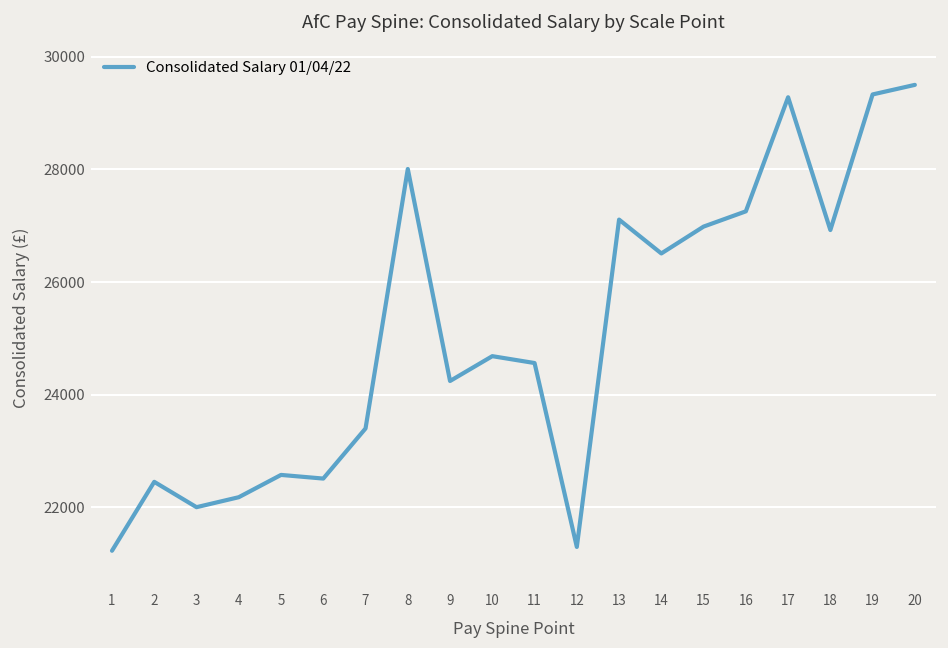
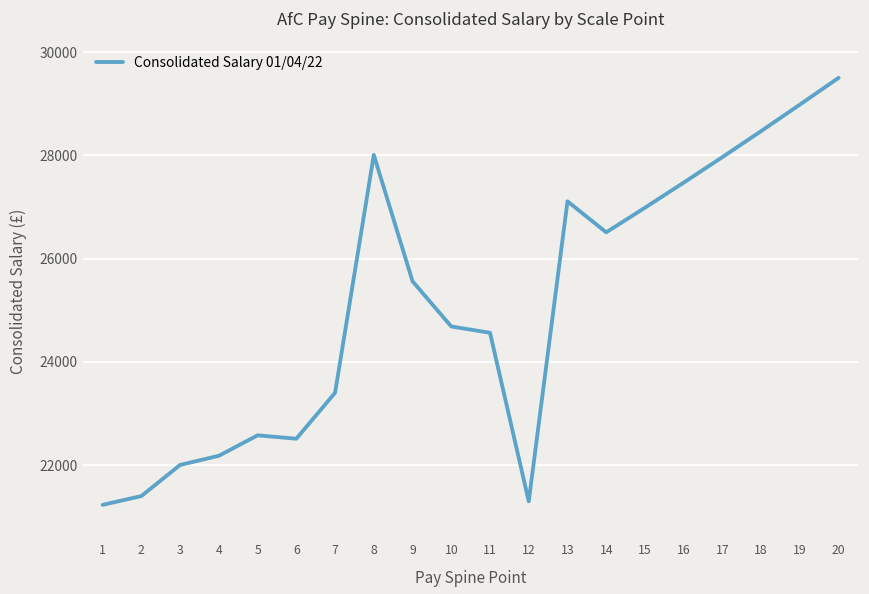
  {
    "1": 21200,
-   "2": 22500,
+   "2": 21400,
    "3": 22000,
    "4": 22200,
    "5": 22600,
    "6": 22500,
    "7": 23400,
    "8": 28000,
-   "9": 24200,
+   "9": 25600,
    "10": 24700,
    "11": 24600,
    "12": 21300,
    "13": 27100,
    "14": 26500,
    "15": 27000,
-   "16": 27300,
-   "17": 29300,
-   "18": 26900,
-   "19": 29300,
+   "16": 27500,
+   "17": 28000,
+   "18": 28500,
+   "19": 29000,
    "20": 29500
  }
